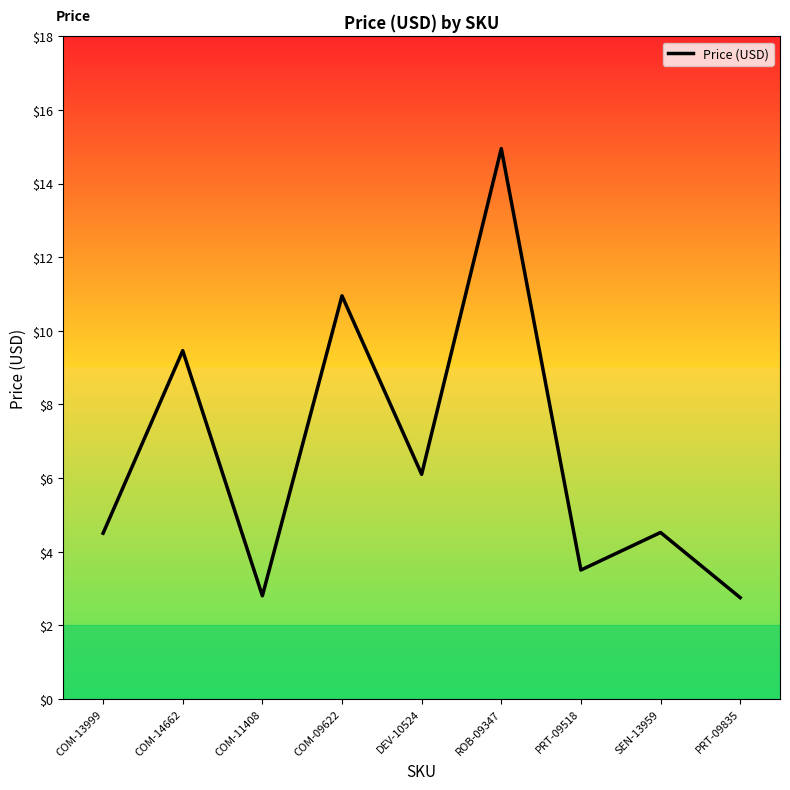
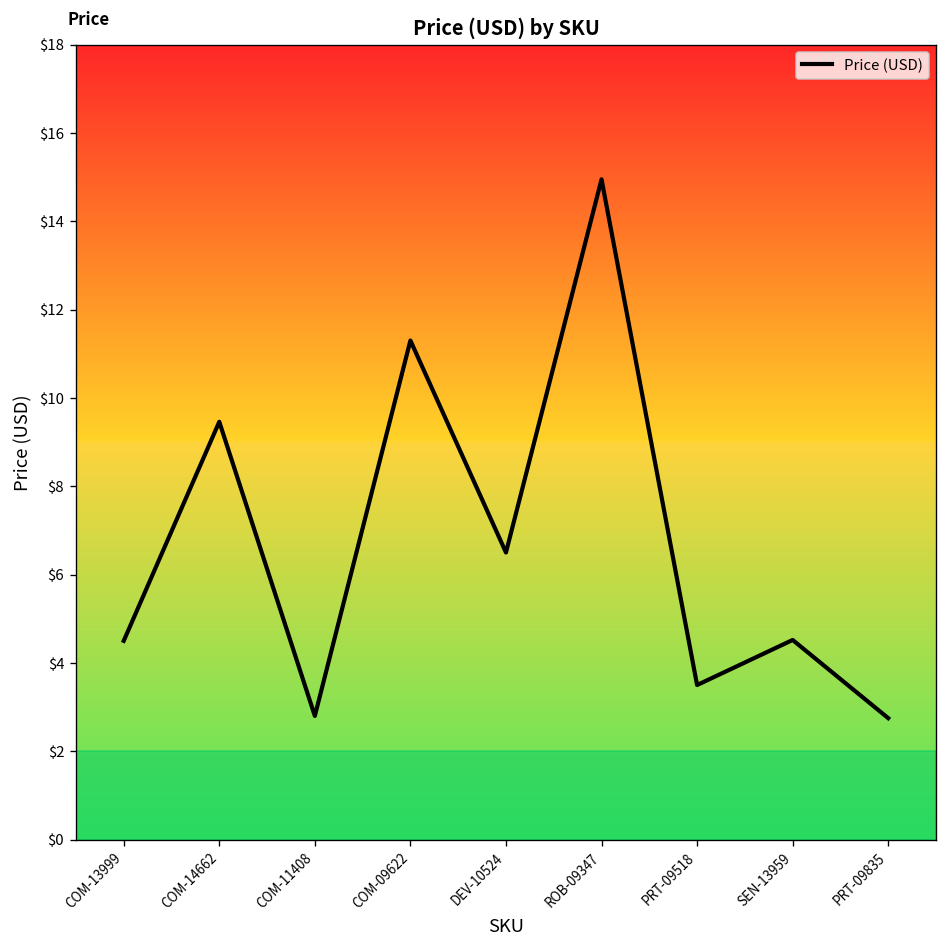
  {
    "COM-13999": "$4.5",
    "COM-14662": "$9.5",
    "COM-11408": "$2.8",
-   "COM-09622": "$11.0",
-   "DEV-10524": "$6.1",
+   "COM-09622": "$11.3",
+   "DEV-10524": "$6.5",
    "ROB-09347": "$15.0",
    "PRT-09518": "$3.5",
    "SEN-13959": "$4.5",
    "PRT-09835": "$2.8"
  }
